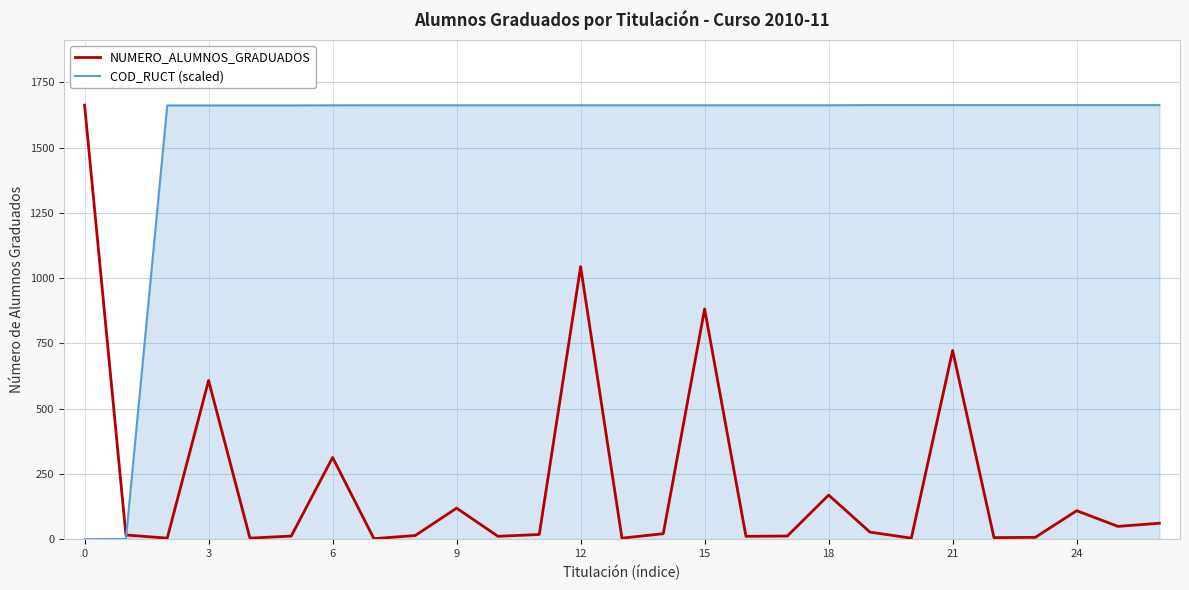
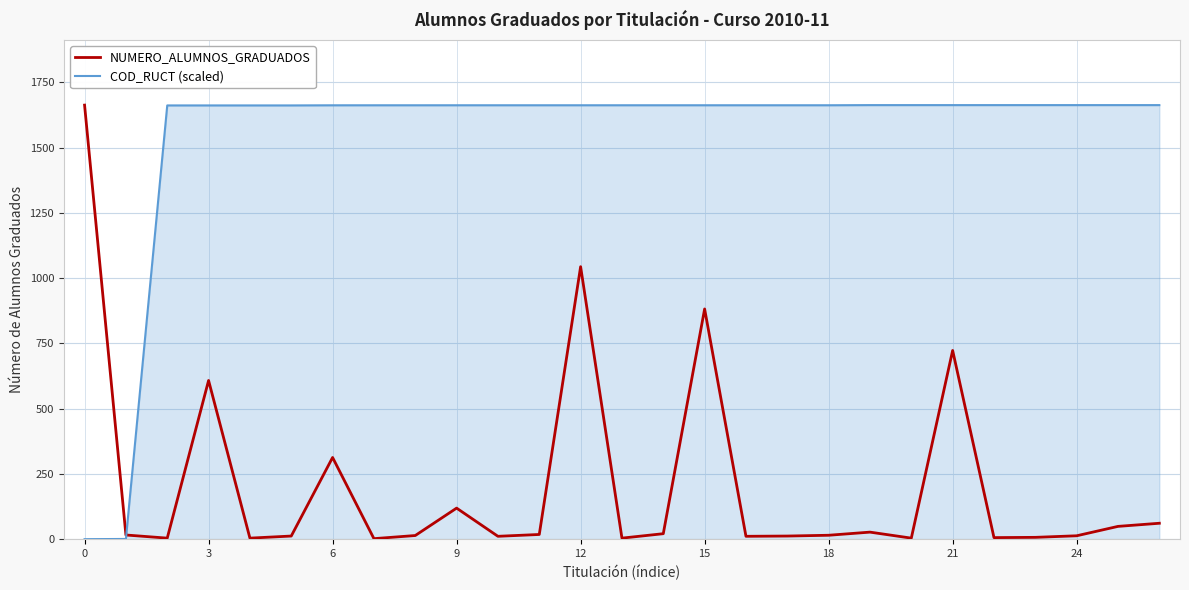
  {
    "NUMERO_ALUMNOS_GRADUADOS": {
      "0": 1660,
      "3": 610,
      "6": 310,
      "9": 120,
      "12": 1040,
      "15": 880,
-     "18": 170,
+     "18": 20,
      "21": 720,
-     "24": 110
+     "24": 10
    },
    "COD_RUCT (scaled)": {
      "0": 0,
      "3": 1660,
      "6": 1660,
      "9": 1660,
      "12": 1660,
      "15": 1660,
      "18": 1660,
      "21": 1660,
      "24": 1660
    }
  }
